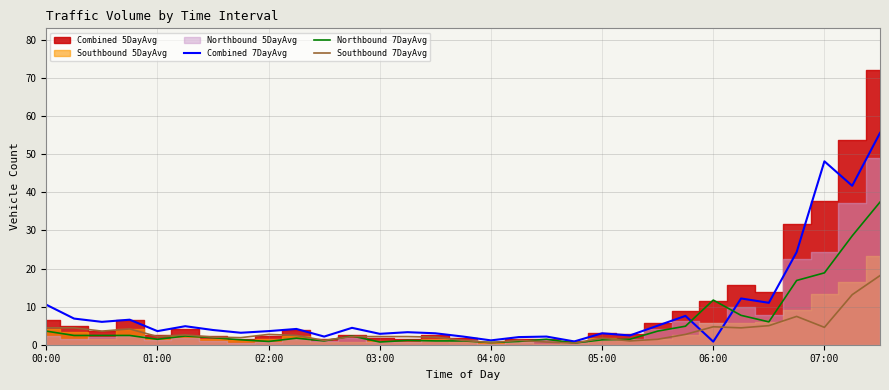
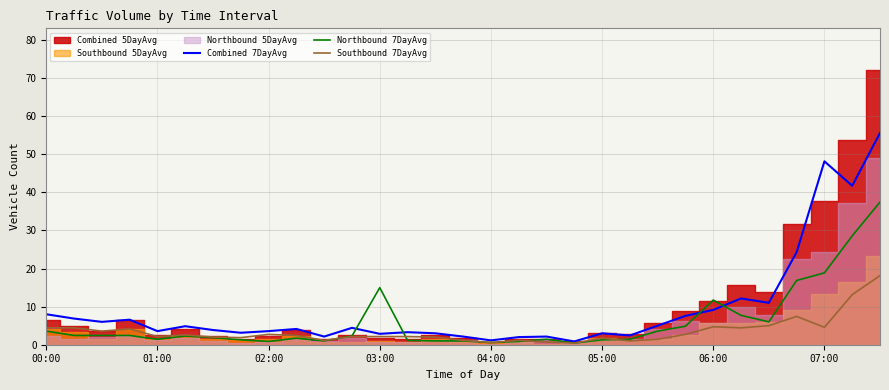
  {
    "Combined 7DayAvg": {
-     "00:00": 11,
+     "00:00": 8,
      "01:00": 4,
      "02:00": 4,
      "03:00": 3,
      "05:00": 3,
-     "06:00": 1,
+     "06:00": 9,
      "07:00": 48
    },
    "Northbound 7DayAvg": {
      "01:00": 1,
      "02:00": 1,
-     "03:00": 1,
+     "03:00": 15,
      "06:00": 12,
      "07:00": 19
    },
    "Southbound 7DayAvg": {
      "01:00": 2,
      "02:00": 3,
      "03:00": 2,
      "06:00": 5,
      "07:00": 5
    }
  }
